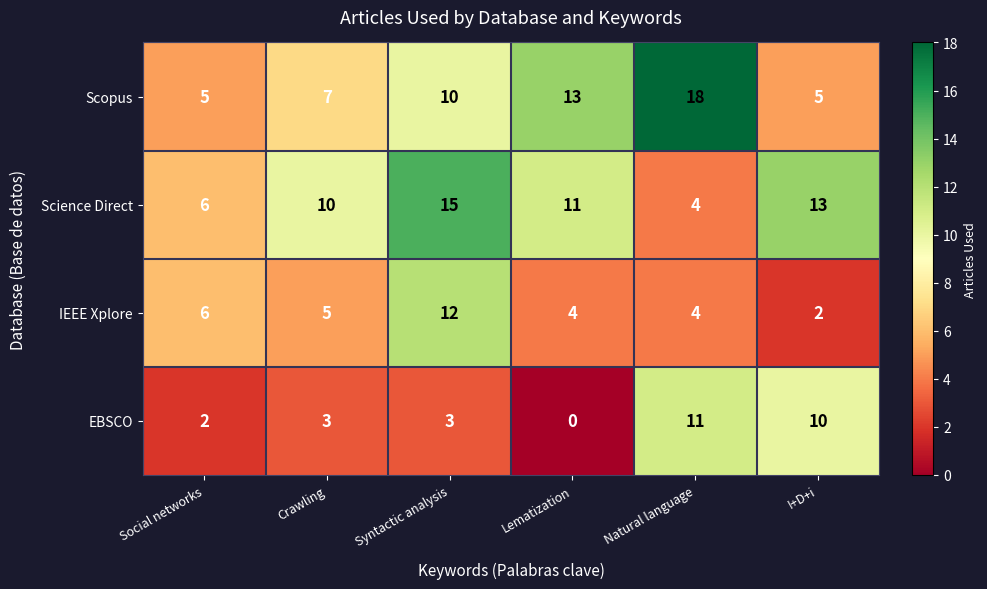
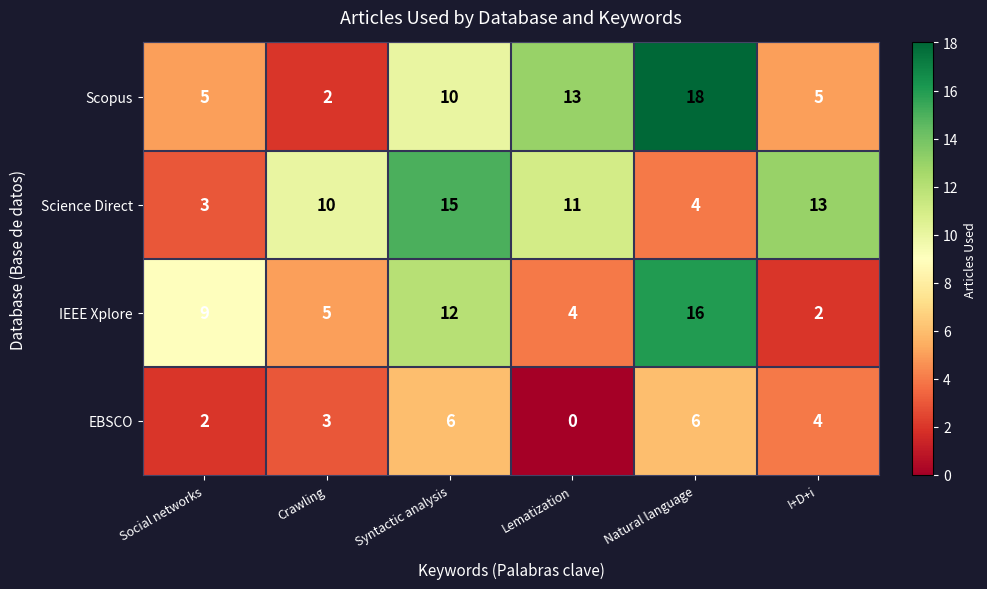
  {
    "Scopus": {
      "Social networks": 5,
-     "Crawling": 7,
+     "Crawling": 2,
      "Syntactic analysis": 10,
      "Lematization": 13,
      "Natural language": 18,
      "I+D+i": 5
    },
    "Science Direct": {
-     "Social networks": 6,
+     "Social networks": 3,
      "Crawling": 10,
      "Syntactic analysis": 15,
      "Lematization": 11,
      "Natural language": 4,
      "I+D+i": 13
    },
    "IEEE Xplore": {
-     "Social networks": 6,
+     "Social networks": 9,
      "Crawling": 5,
      "Syntactic analysis": 12,
      "Lematization": 4,
-     "Natural language": 4,
+     "Natural language": 16,
      "I+D+i": 2
    },
    "EBSCO": {
      "Social networks": 2,
      "Crawling": 3,
-     "Syntactic analysis": 3,
+     "Syntactic analysis": 6,
      "Lematization": 0,
-     "Natural language": 11,
-     "I+D+i": 10
+     "Natural language": 6,
+     "I+D+i": 4
    }
  }
